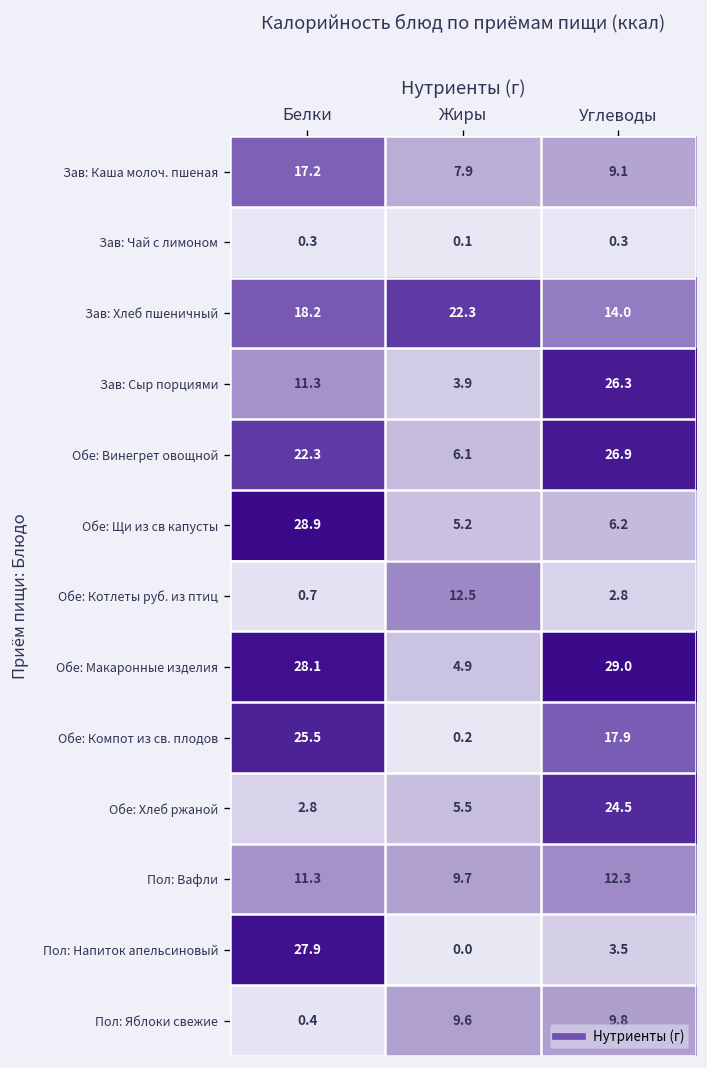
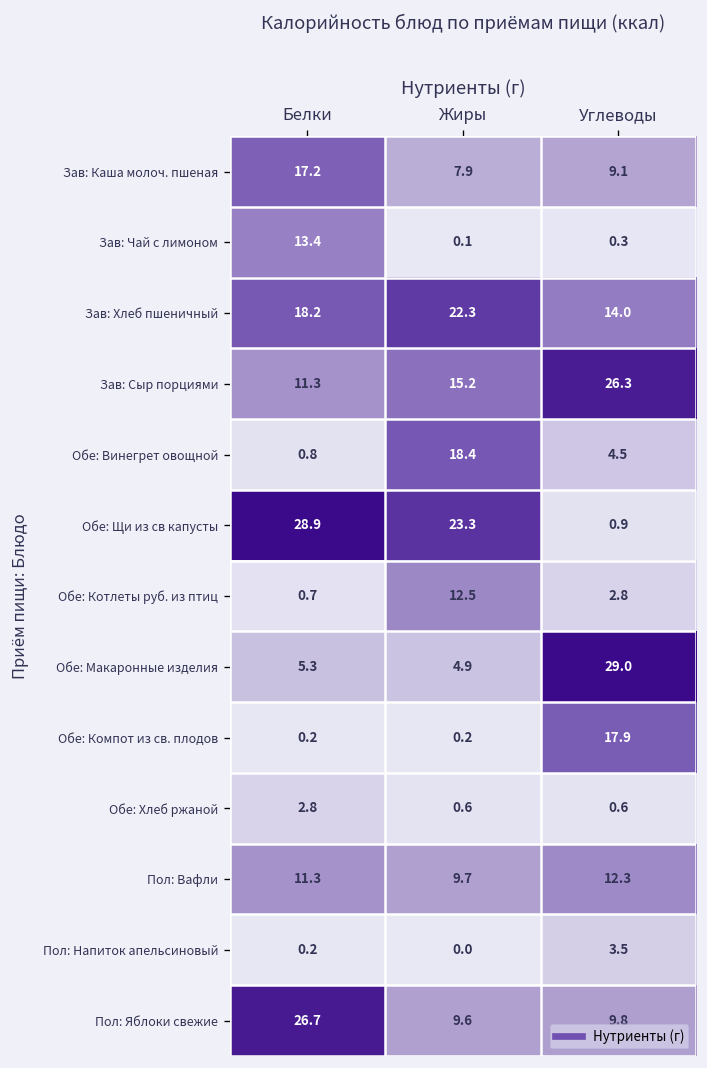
  {
    "Зав: Каша молоч. пшеная": {
      "Белки": 17.2,
      "Жиры": 7.9,
      "Углеводы": 9.1
    },
    "Зав: Чай с лимоном": {
-     "Белки": 0.3,
+     "Белки": 13.4,
      "Жиры": 0.1,
      "Углеводы": 0.3
    },
    "Зав: Хлеб пшеничный": {
      "Белки": 18.2,
      "Жиры": 22.3,
      "Углеводы": 14.0
    },
    "Зав: Сыр порциями": {
      "Белки": 11.3,
-     "Жиры": 3.9,
+     "Жиры": 15.2,
      "Углеводы": 26.3
    },
    "Обе: Винегрет овощной": {
-     "Белки": 22.3,
-     "Жиры": 6.1,
-     "Углеводы": 26.9
+     "Белки": 0.8,
+     "Жиры": 18.4,
+     "Углеводы": 4.5
    },
    "Обе: Щи из св капусты": {
      "Белки": 28.9,
-     "Жиры": 5.2,
-     "Углеводы": 6.2
+     "Жиры": 23.3,
+     "Углеводы": 0.9
    },
    "Обе: Котлеты руб. из птиц": {
      "Белки": 0.7,
      "Жиры": 12.5,
      "Углеводы": 2.8
    },
    "Обе: Макаронные изделия": {
-     "Белки": 28.1,
+     "Белки": 5.3,
      "Жиры": 4.9,
      "Углеводы": 29.0
    },
    "Обе: Компот из св. плодов": {
-     "Белки": 25.5,
+     "Белки": 0.2,
      "Жиры": 0.2,
      "Углеводы": 17.9
    },
    "Обе: Хлеб ржаной": {
      "Белки": 2.8,
-     "Жиры": 5.5,
-     "Углеводы": 24.5
+     "Жиры": 0.6,
+     "Углеводы": 0.6
    },
    "Пол: Вафли": {
      "Белки": 11.3,
      "Жиры": 9.7,
      "Углеводы": 12.3
    },
    "Пол: Напиток апельсиновый": {
-     "Белки": 27.9,
+     "Белки": 0.2,
      "Жиры": 0.0,
      "Углеводы": 3.5
    },
    "Пол: Яблоки свежие": {
-     "Белки": 0.4,
+     "Белки": 26.7,
      "Жиры": 9.6
    }
  }
